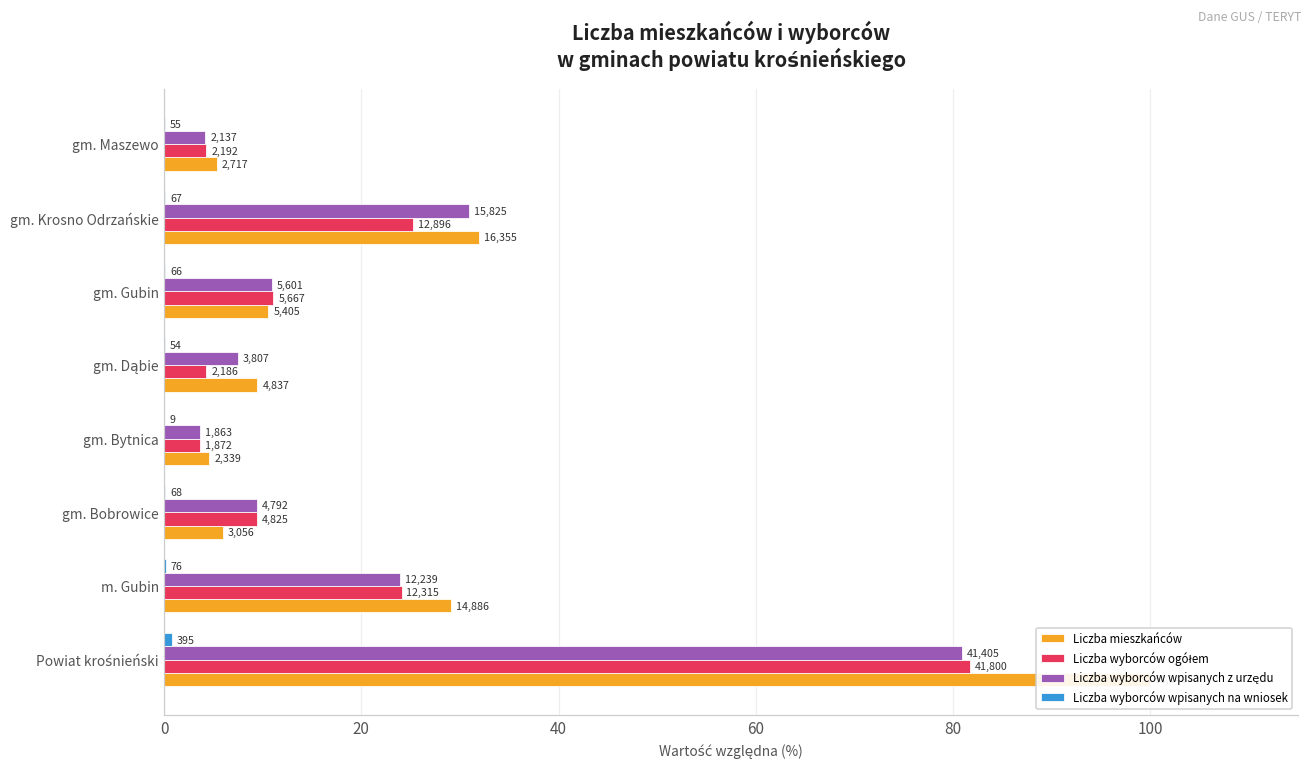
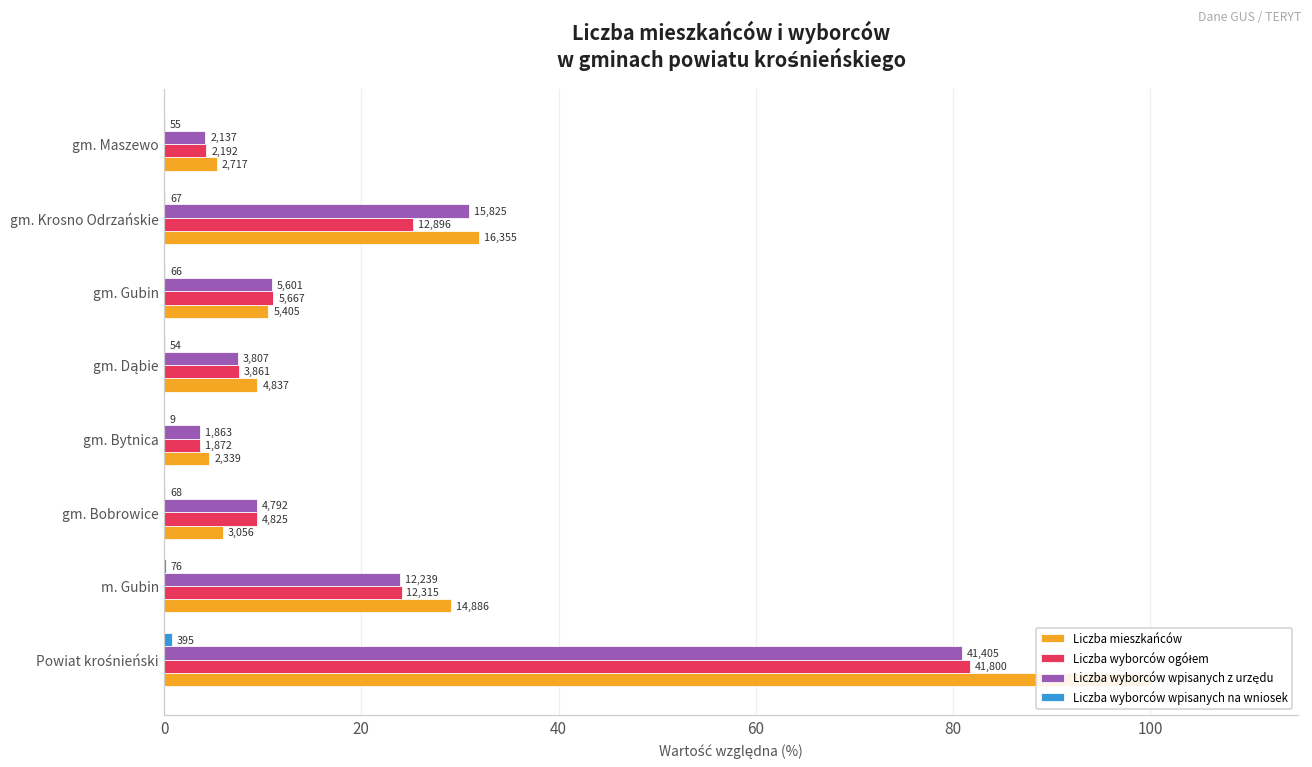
  {
    "Liczba wyborców ogółem": {
-     "gm. Dąbie": "2,186"
+     "gm. Dąbie": "3,861"
    }
  }
